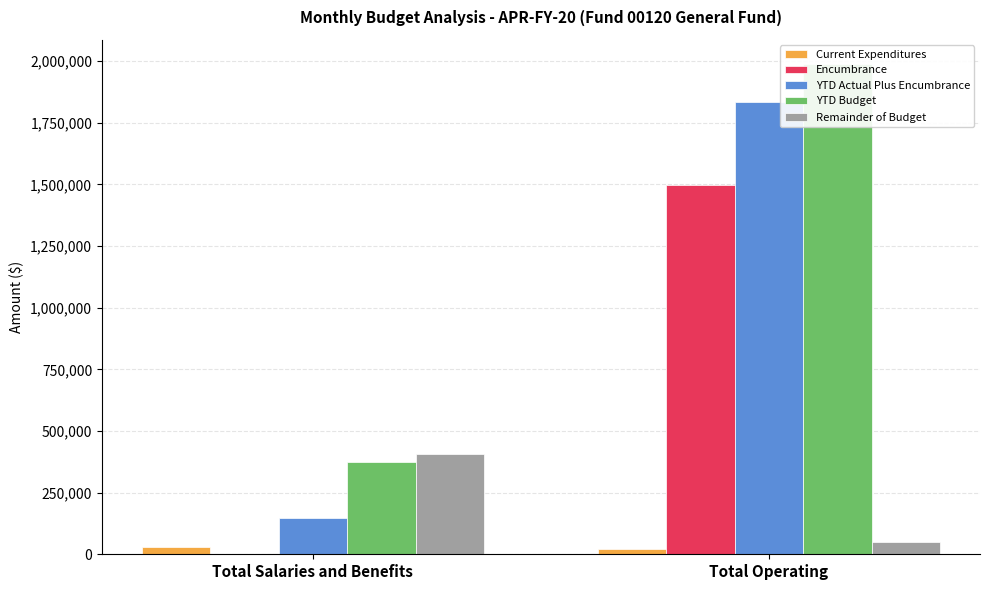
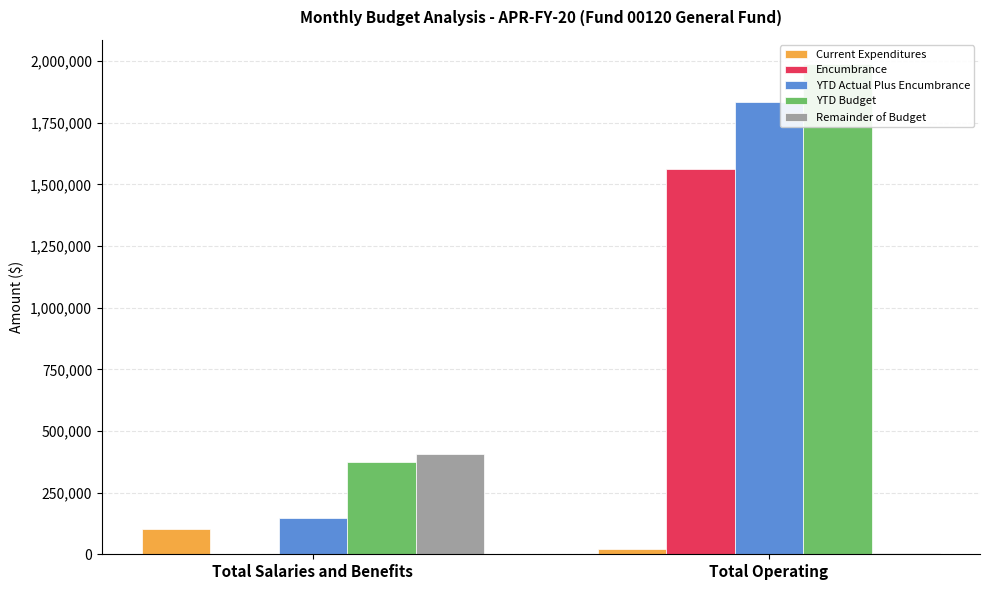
  {
    "Current Expenditures": {
-     "Total Salaries and Benefits": "30,000",
+     "Total Salaries and Benefits": "100,000",
      "Total Operating": "20,000"
    },
    "Encumbrance": {
      "Total Salaries and Benefits": "0",
-     "Total Operating": "1,500,000"
+     "Total Operating": "1,560,000"
    },
    "YTD Actual Plus Encumbrance": {
      "Total Salaries and Benefits": "150,000",
      "Total Operating": "1,830,000"
    },
    "YTD Budget": {
      "Total Salaries and Benefits": "370,000"
    },
    "Remainder of Budget": {
      "Total Salaries and Benefits": "410,000",
-     "Total Operating": "50,000"
+     "Total Operating": "10,000"
    }
  }
